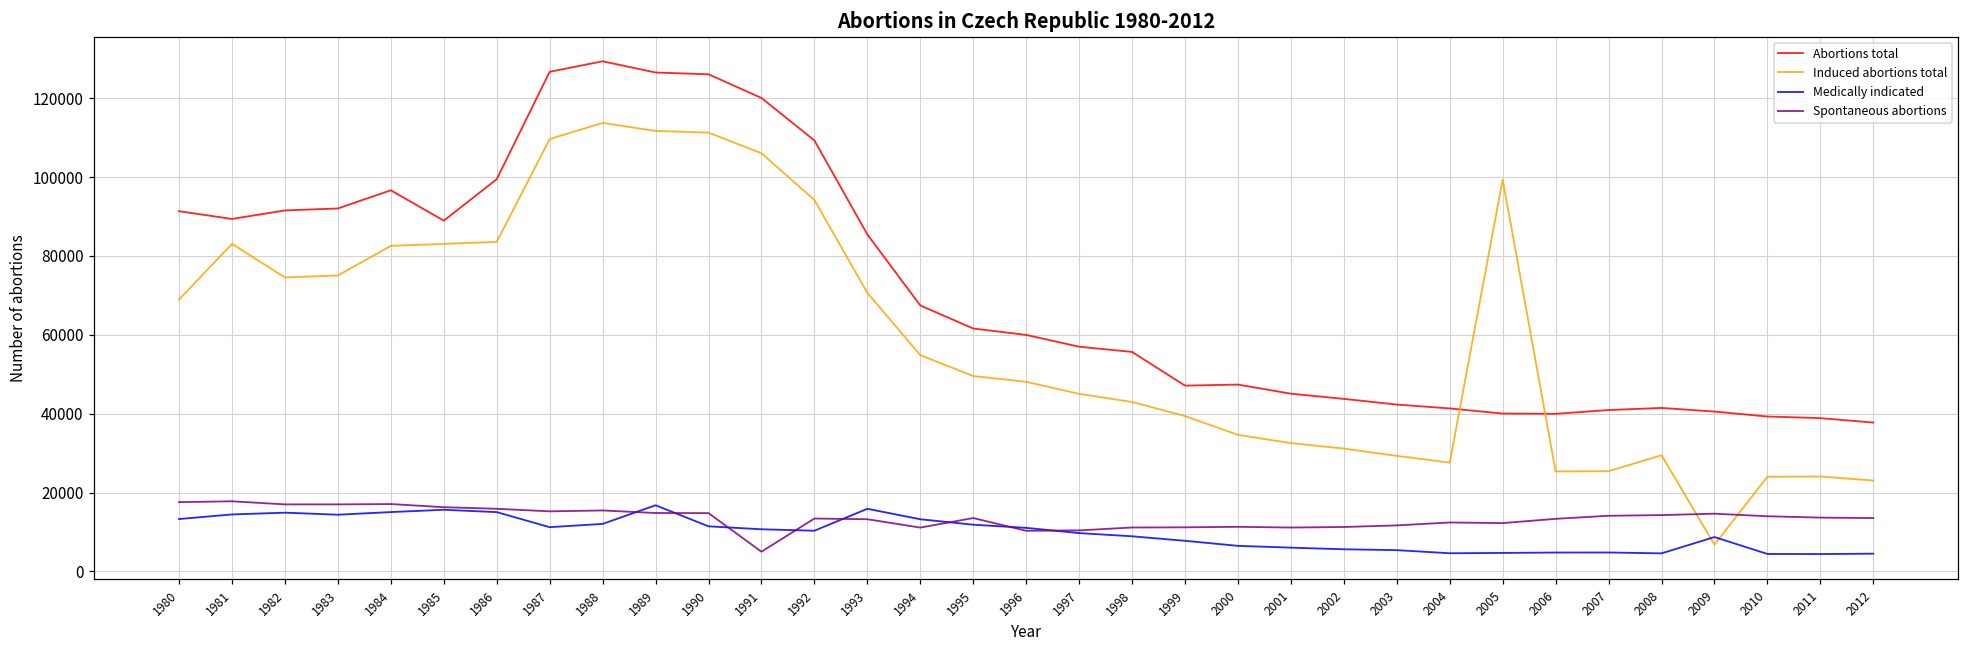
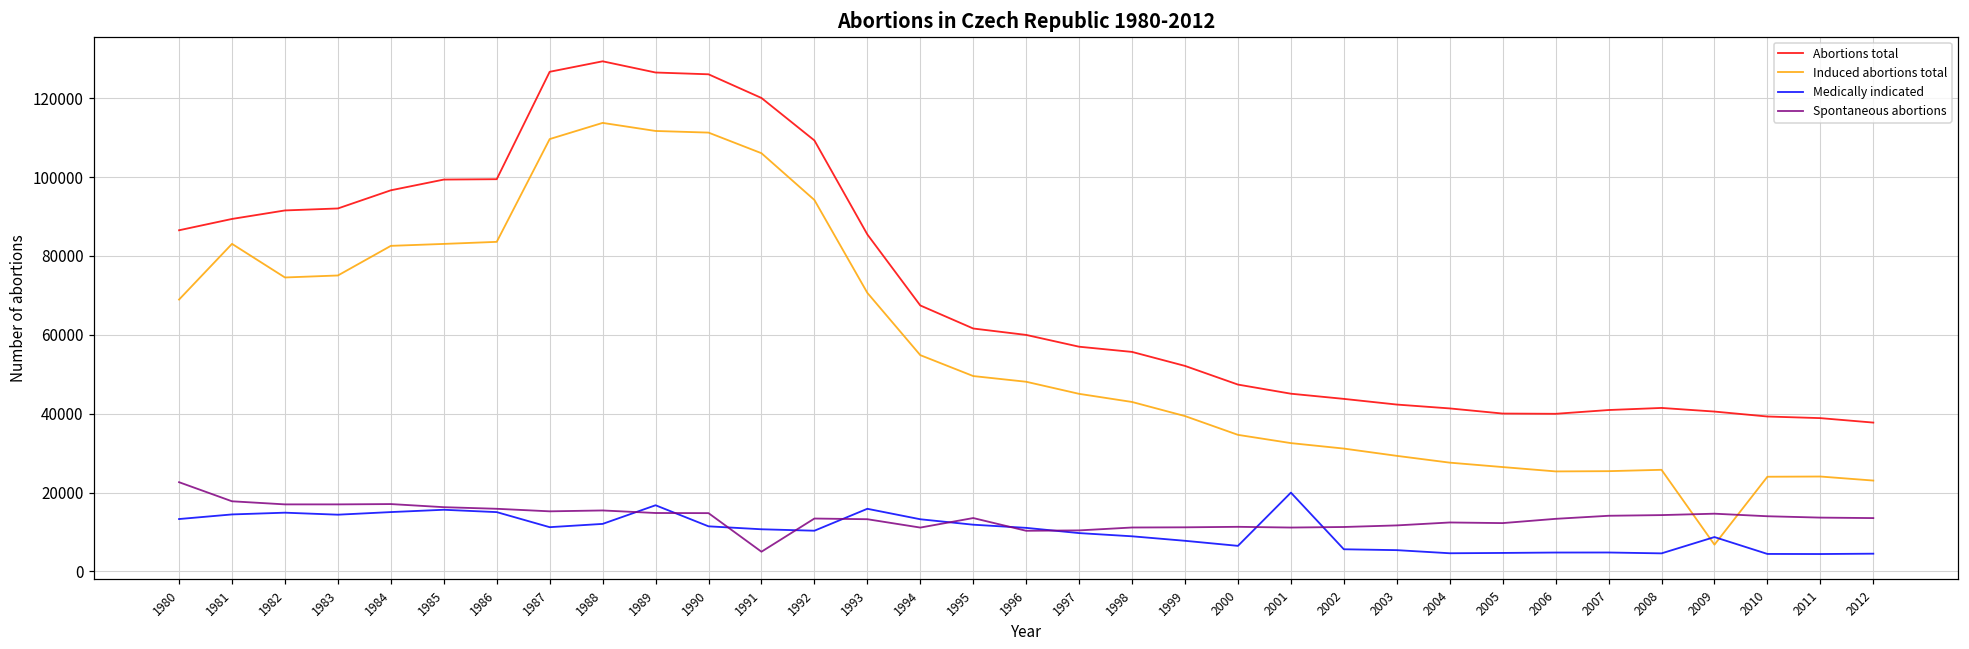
  {
    "Abortions total": {
-     "1980": 91000,
+     "1980": 87000,
      "1981": 89000,
      "1982": 92000,
      "1983": 92000,
      "1984": 97000,
-     "1985": 89000,
+     "1985": 99000,
      "1986": 99000,
      "1987": 127000,
      "1988": 129000,
      "1989": 127000,
      "1990": 126000,
      "1991": 120000,
      "1992": 109000,
      "1993": 85000,
      "1994": 67000,
      "1995": 62000,
      "1996": 60000,
      "1997": 57000,
      "1998": 56000,
-     "1999": 47000,
+     "1999": 52000,
      "2000": 47000,
      "2001": 45000,
      "2002": 44000,
      "2003": 42000,
      "2004": 41000,
      "2005": 40000,
      "2006": 40000,
      "2007": 41000,
      "2008": 41000,
      "2009": 41000,
      "2010": 39000,
      "2011": 39000,
      "2012": 38000
    },
    "Induced abortions total": {
      "1980": 69000,
      "1981": 83000,
      "1982": 75000,
      "1983": 75000,
      "1984": 83000,
      "1985": 83000,
      "1986": 84000,
      "1987": 110000,
      "1988": 114000,
      "1989": 112000,
      "1990": 111000,
      "1991": 106000,
      "1992": 94000,
      "1993": 71000,
      "1994": 55000,
      "1995": 50000,
      "1996": 48000,
      "1997": 45000,
      "1998": 43000,
      "1999": 39000,
      "2000": 35000,
      "2001": 33000,
      "2002": 31000,
      "2003": 29000,
      "2004": 28000,
-     "2005": 99000,
+     "2005": 26000,
      "2006": 25000,
      "2007": 25000,
-     "2008": 29000,
+     "2008": 26000,
      "2009": 7000,
      "2010": 24000,
      "2011": 24000,
      "2012": 23000
    },
    "Medically indicated": {
      "1980": 13000,
      "1981": 14000,
      "1982": 15000,
      "1983": 14000,
      "1984": 15000,
      "1986": 15000,
      "1987": 11000,
      "1988": 12000,
      "1989": 17000,
      "1990": 11000,
      "1991": 11000,
      "1992": 10000,
      "1993": 16000,
      "1994": 13000,
      "1995": 12000,
      "1996": 11000,
      "1998": 9000,
      "1999": 8000,
      "2000": 6000,
-     "2001": 6000,
+     "2001": 20000,
      "2002": 6000,
      "2003": 5000,
      "2004": 5000,
      "2005": 5000,
      "2006": 5000,
      "2007": 5000,
      "2008": 5000,
      "2009": 9000,
      "2010": 4000,
      "2011": 4000,
      "2012": 4000
    },
    "Spontaneous abortions": {
-     "1980": 18000,
+     "1980": 23000,
      "1981": 18000,
      "1982": 17000,
      "1983": 17000,
      "1984": 17000,
      "1986": 16000,
      "1987": 15000,
      "1988": 15000,
      "1989": 15000,
      "1990": 15000,
      "1991": 5000,
      "1992": 13000,
      "1993": 13000,
      "1994": 11000,
      "1995": 14000,
      "1996": 10000,
      "1998": 11000,
      "1999": 11000,
      "2000": 11000,
      "2001": 11000,
      "2002": 11000,
      "2003": 12000,
      "2004": 12000,
      "2005": 12000,
      "2006": 13000,
      "2007": 14000,
      "2008": 14000,
      "2009": 15000,
      "2010": 14000,
      "2011": 14000,
      "2012": 14000
    }
  }
